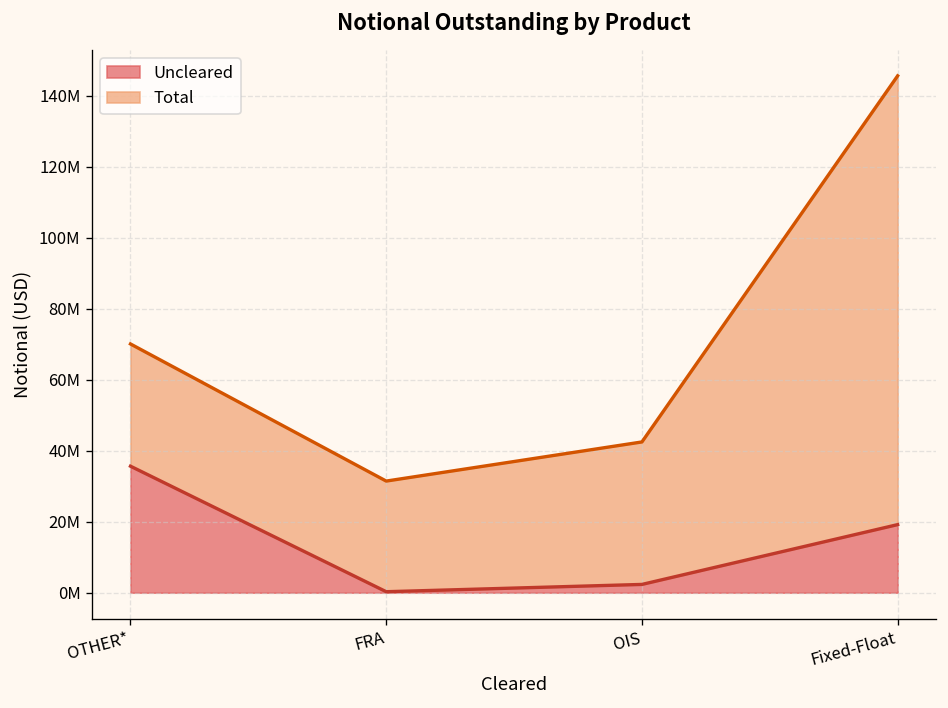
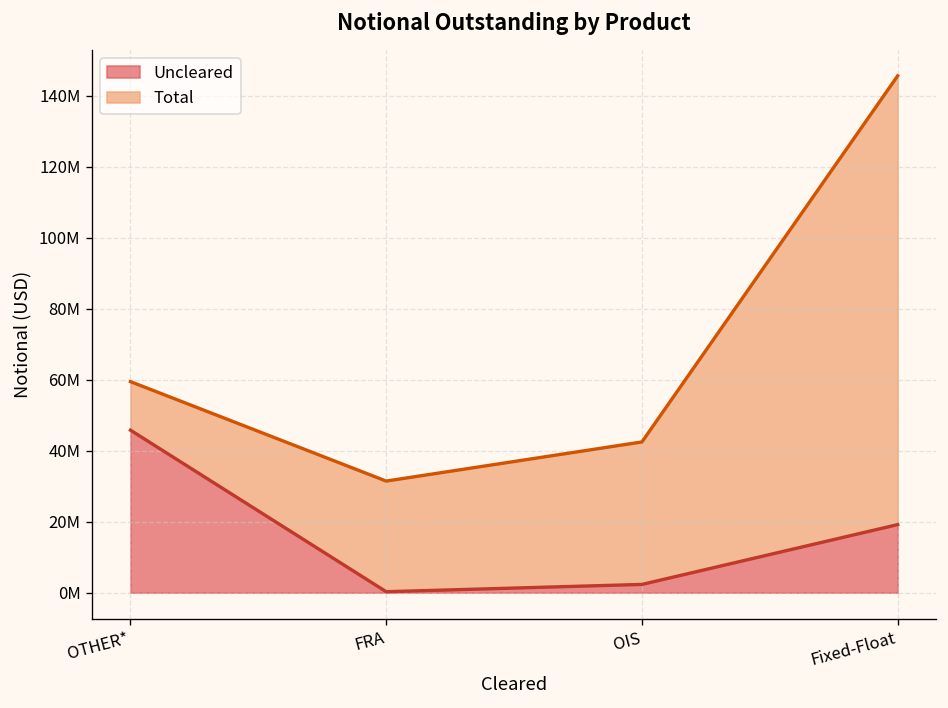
  {
    "Uncleared": {
-     "OTHER*": 36000000,
+     "OTHER*": 46000000,
      "FRA": 0,
      "OIS": 2000000,
      "Fixed-Float": 19000000
    },
    "Total": {
-     "OTHER*": 70000000,
+     "OTHER*": 59000000,
      "FRA": 31000000,
      "OIS": 42000000,
      "Fixed-Float": 146000000
    }
  }
